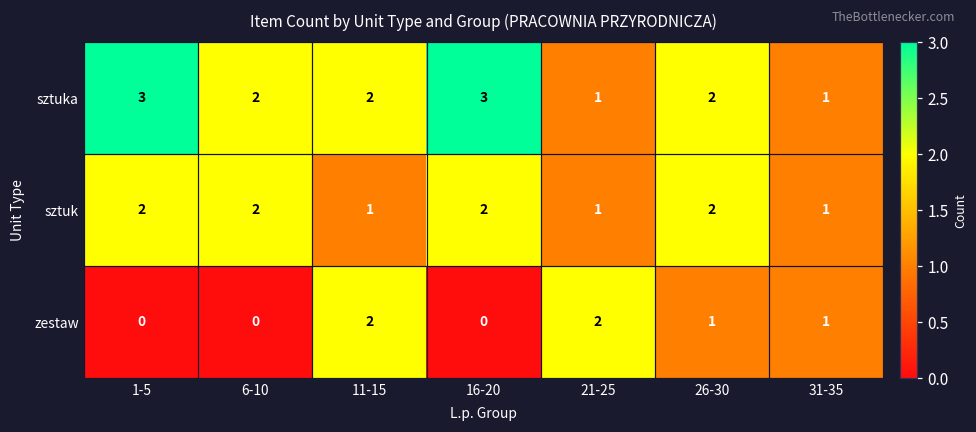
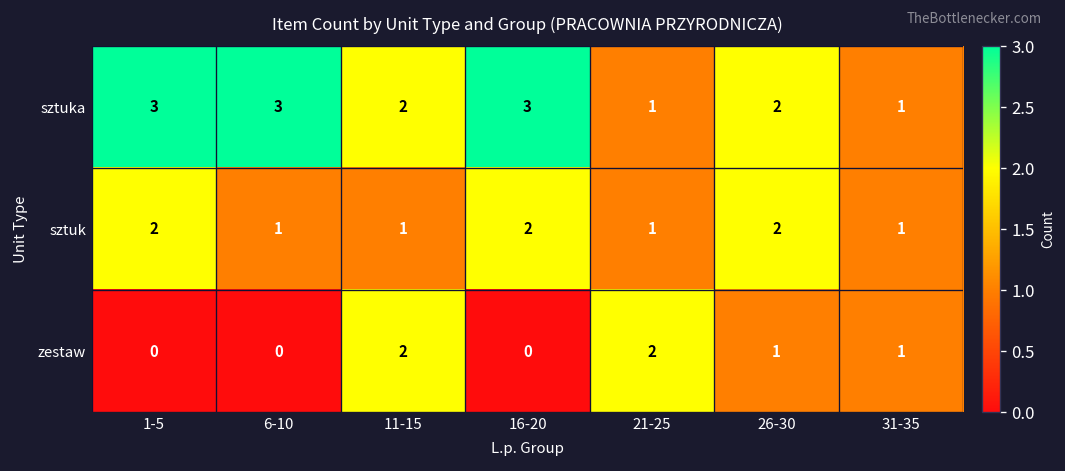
  {
    "sztuka": {
      "1-5": 3,
-     "6-10": 2,
+     "6-10": 3,
      "11-15": 2,
      "16-20": 3,
      "21-25": 1,
      "26-30": 2,
      "31-35": 1
    },
    "sztuk": {
      "1-5": 2,
-     "6-10": 2,
+     "6-10": 1,
      "11-15": 1,
      "16-20": 2,
      "21-25": 1,
      "26-30": 2,
      "31-35": 1
    },
    "zestaw": {
      "1-5": 0,
      "6-10": 0,
      "11-15": 2,
      "16-20": 0,
      "21-25": 2,
      "26-30": 1,
      "31-35": 1
    }
  }
